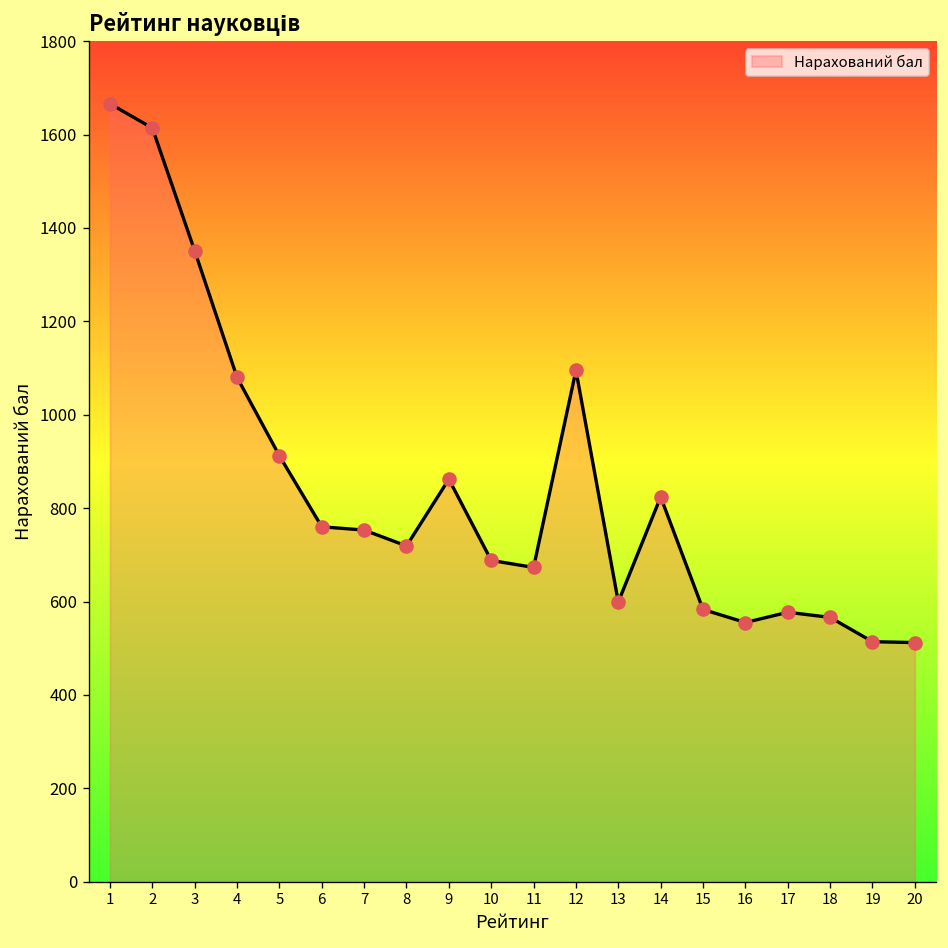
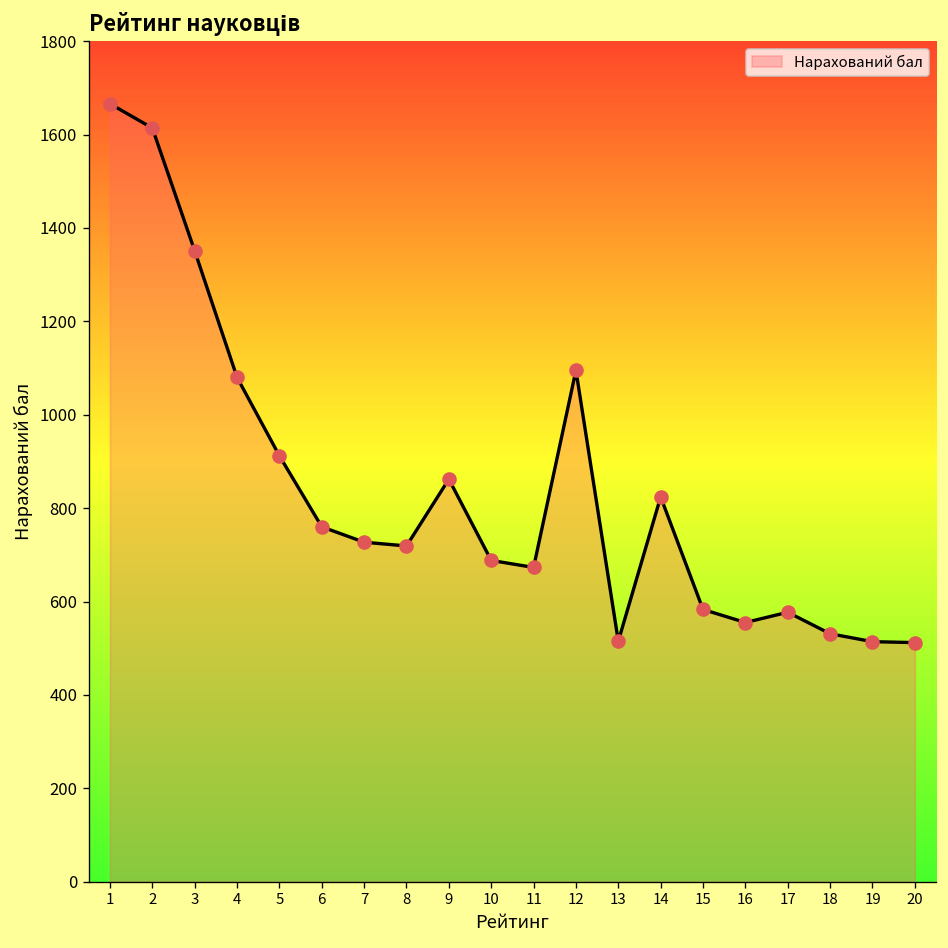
  {
    "1": 1670,
    "2": 1610,
    "3": 1350,
    "4": 1080,
    "5": 910,
    "6": 760,
-   "7": 750,
+   "7": 730,
    "8": 720,
    "9": 860,
    "10": 690,
    "11": 670,
    "12": 1100,
-   "13": 600,
+   "13": 520,
    "14": 820,
    "15": 580,
    "16": 560,
    "17": 580,
-   "18": 570,
+   "18": 530,
    "19": 510,
    "20": 510
  }
